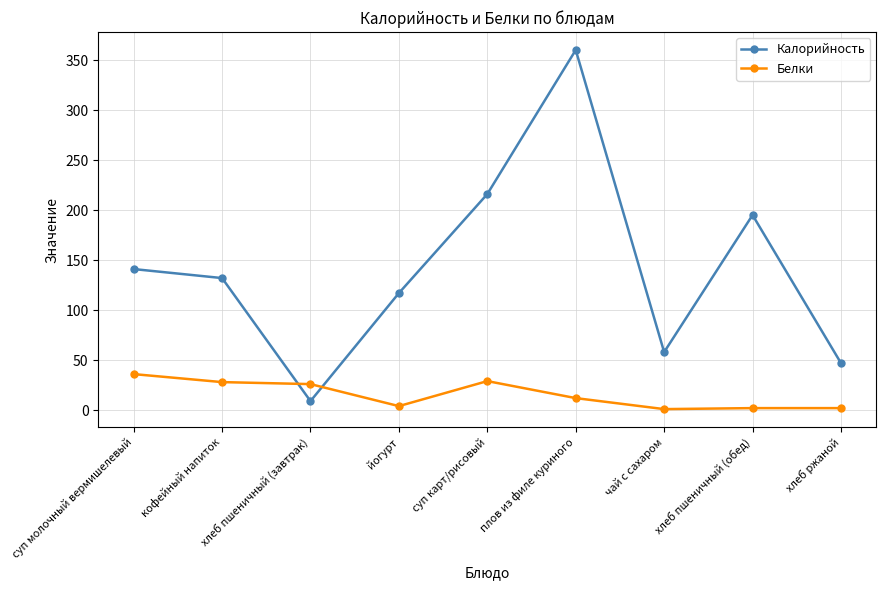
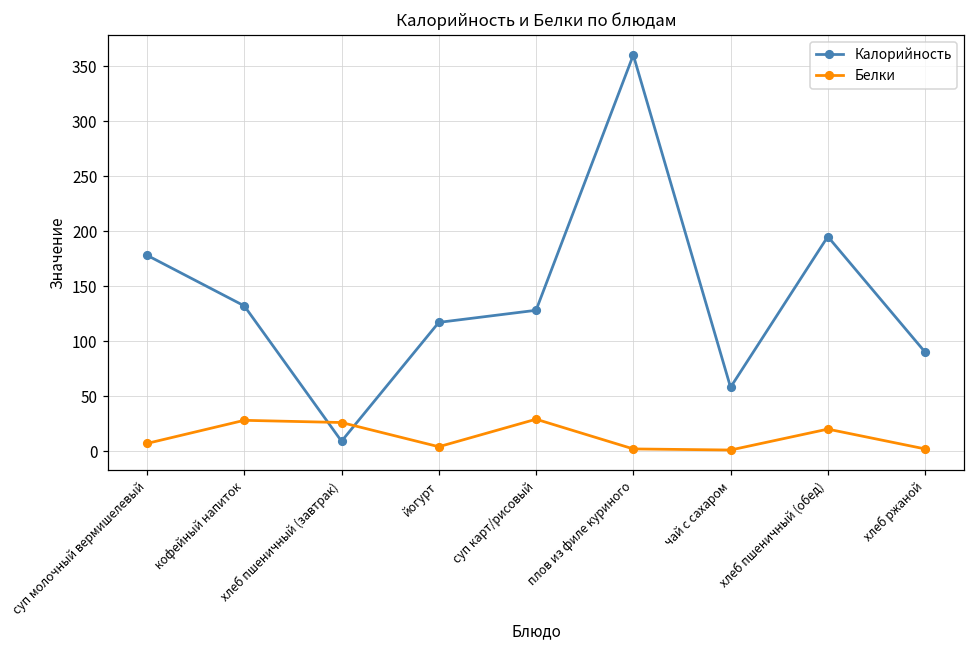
  {
    "Калорийность": {
-     "суп молочный вермишелевый": 141,
+     "суп молочный вермишелевый": 178,
      "кофейный напиток": 132,
      "хлеб пшеничный (завтрак)": 9,
      "йогурт": 117,
-     "суп карт/рисовый": 216,
+     "суп карт/рисовый": 128,
      "плов из филе куриного": 360,
      "чай с сахаром": 58,
      "хлеб пшеничный (обед)": 195,
-     "хлеб ржаной": 47
+     "хлеб ржаной": 90
    },
    "Белки": {
-     "суп молочный вермишелевый": 36,
+     "суп молочный вермишелевый": 7,
      "кофейный напиток": 28,
      "хлеб пшеничный (завтрак)": 26,
      "йогурт": 4,
      "суп карт/рисовый": 29,
-     "плов из филе куриного": 12,
+     "плов из филе куриного": 2,
      "чай с сахаром": 1,
-     "хлеб пшеничный (обед)": 2,
+     "хлеб пшеничный (обед)": 20,
      "хлеб ржаной": 2
    }
  }
